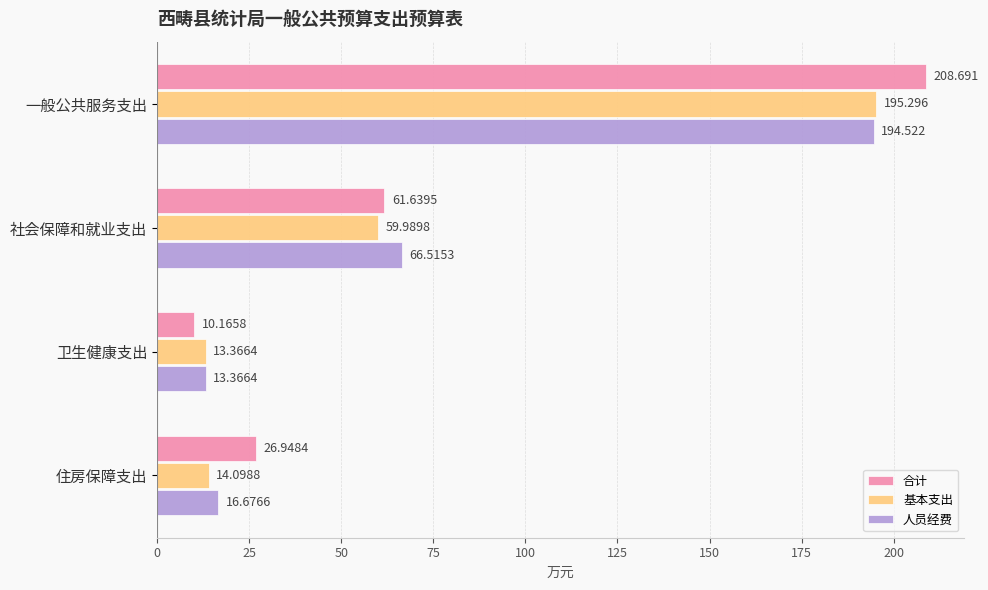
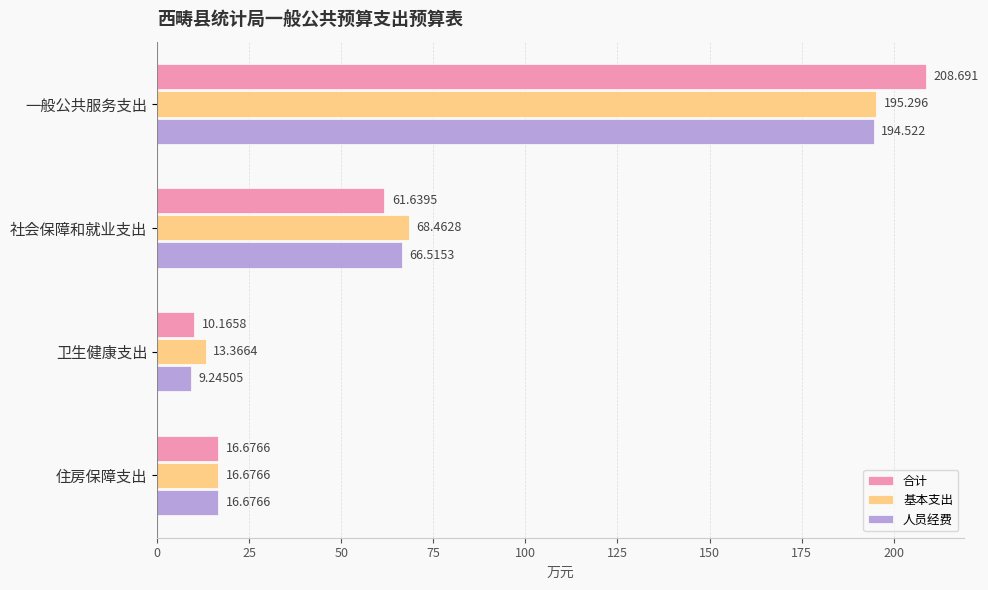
  {
    "合计": {
      "一般公共服务支出": 208.691,
      "社会保障和就业支出": 61.6395,
      "卫生健康支出": 10.1658,
-     "住房保障支出": 26.9484
+     "住房保障支出": 16.6766
    },
    "基本支出": {
      "一般公共服务支出": 195.296,
-     "社会保障和就业支出": 59.9898,
+     "社会保障和就业支出": 68.4628,
      "卫生健康支出": 13.3664,
-     "住房保障支出": 14.0988
+     "住房保障支出": 16.6766
    },
    "人员经费": {
      "一般公共服务支出": 194.522,
      "社会保障和就业支出": 66.5153,
-     "卫生健康支出": 13.3664,
+     "卫生健康支出": 9.24505,
      "住房保障支出": 16.6766
    }
  }
